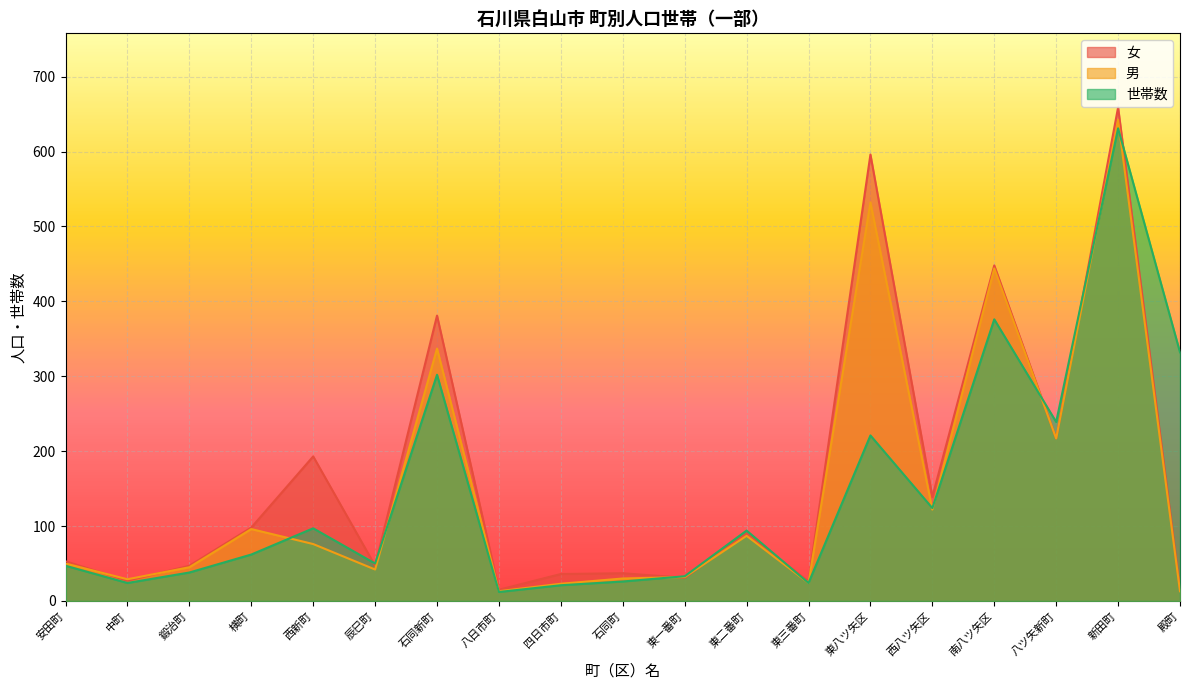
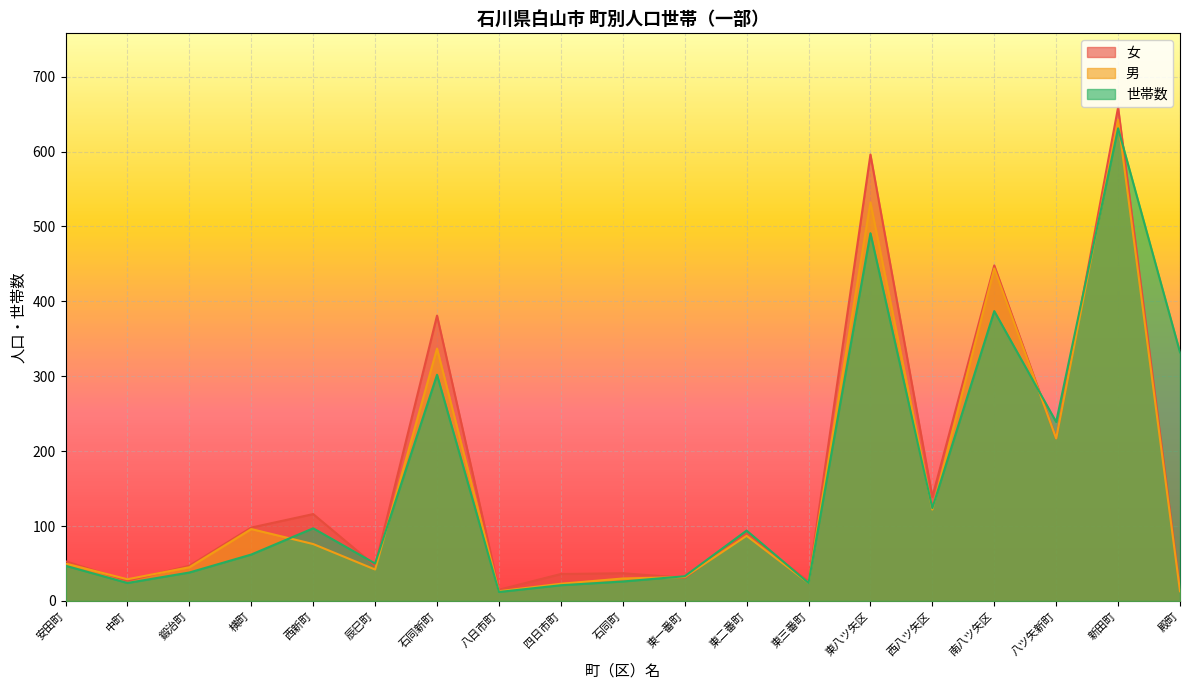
  {
    "女": {
-     "西新町": 190,
+     "西新町": 120,
      "石同新町": 380,
      "四日市町": 40,
      "石同町": 40,
      "東八ツ矢区": 600,
      "西八ツ矢区": 140,
      "南八ツ矢区": 450,
      "新田町": 660
    },
    "男": {
      "西新町": 80,
      "辰巳町": 40,
      "石同新町": 340,
      "石同町": 30,
      "東八ツ矢区": 530,
      "南八ツ矢区": 440,
      "新田町": 640
    },
    "世帯数": {
      "鍛治町": 40,
      "横町": 60,
      "西新町": 100,
      "石同新町": 300,
      "石同町": 30,
      "東二番町": 90,
-     "東八ツ矢区": 220,
-     "南八ツ矢区": 380,
+     "東八ツ矢区": 490,
+     "南八ツ矢区": 390,
      "八ツ矢新町": 240,
      "新田町": 630,
      "殿町": 330
    }
  }
